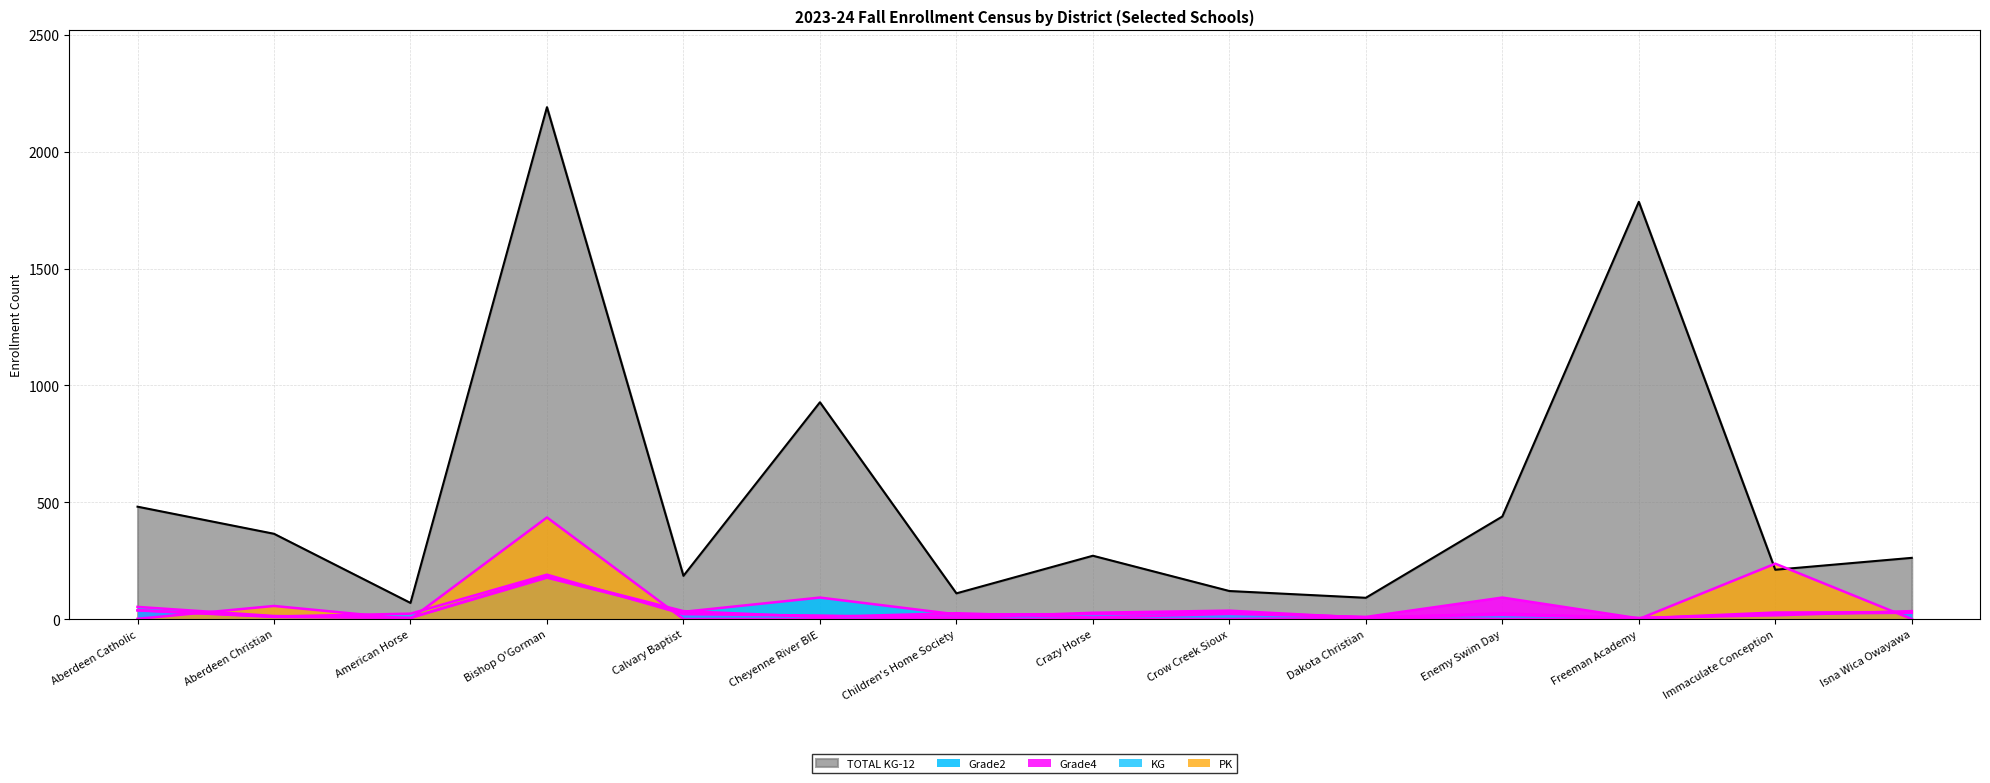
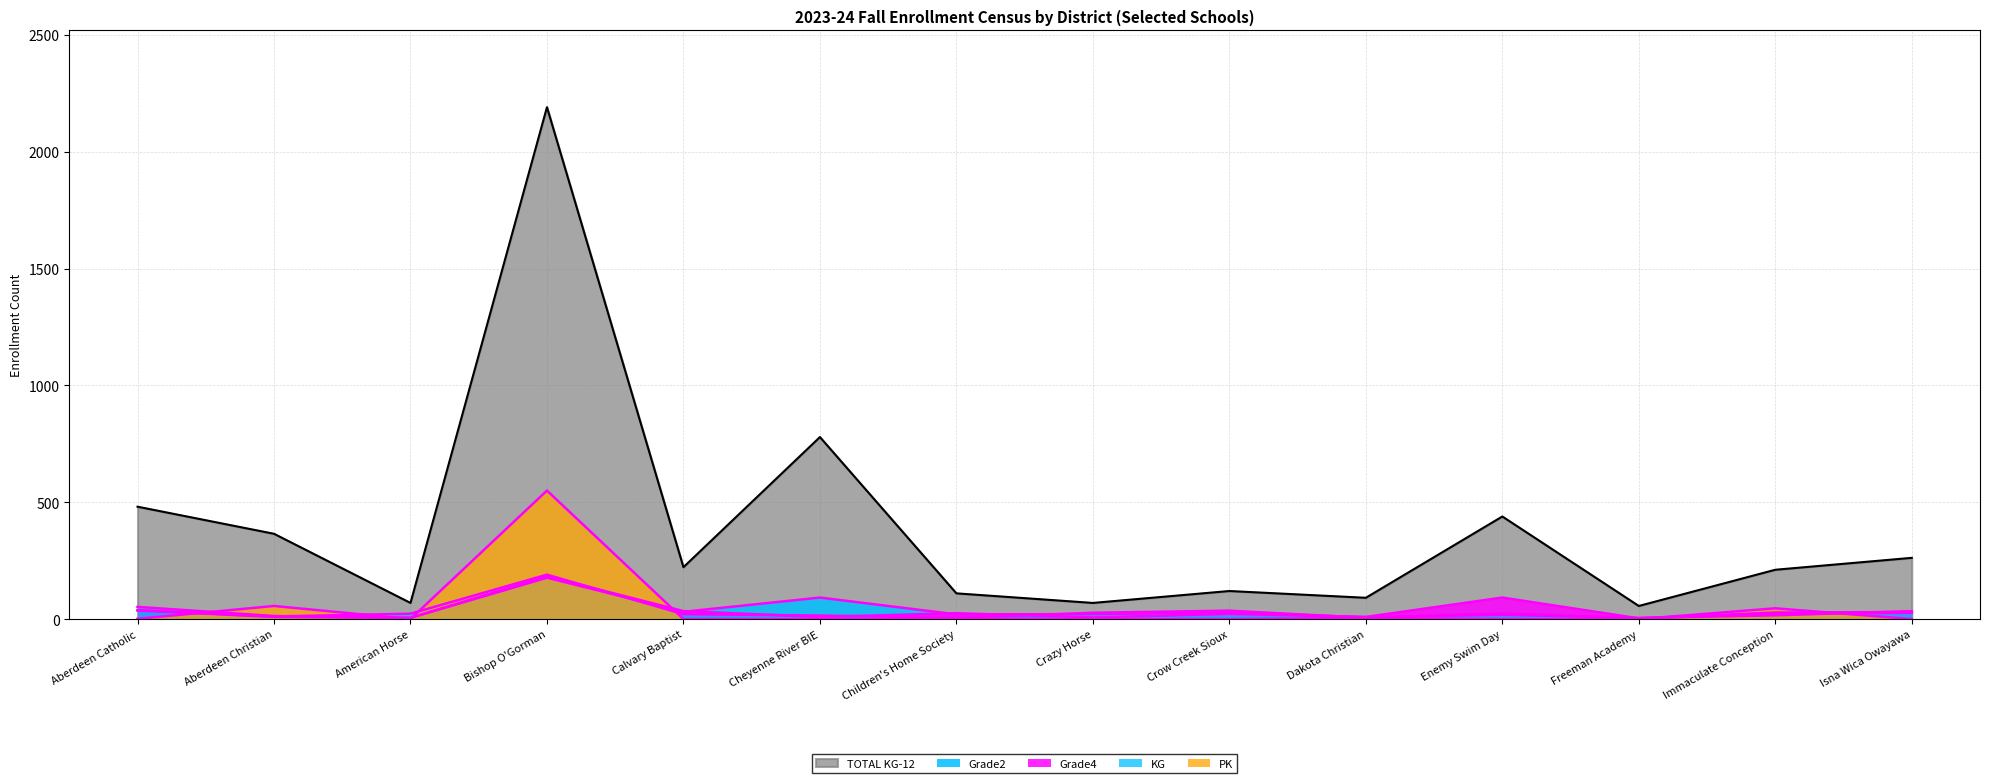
  {
    "TOTAL KG-12": {
      "Aberdeen Catholic": 480,
      "Aberdeen Christian": 370,
      "American Horse": 70,
      "Bishop O'Gorman": 2190,
-     "Calvary Baptist": 190,
-     "Cheyenne River BIE": 930,
+     "Calvary Baptist": 220,
+     "Cheyenne River BIE": 780,
      "Children's Home Society": 110,
-     "Crazy Horse": 270,
+     "Crazy Horse": 70,
      "Crow Creek Sioux": 120,
      "Dakota Christian": 90,
      "Enemy Swim Day": 440,
-     "Freeman Academy": 1790,
+     "Freeman Academy": 60,
      "Immaculate Conception": 210,
      "Isna Wica Owayawa": 260
    },
    "Grade4": {
      "Enemy Swim Day": 90
    },
    "PK": {
      "Aberdeen Catholic": 0,
      "Aberdeen Christian": 60,
-     "Bishop O'Gorman": 440,
+     "Bishop O'Gorman": 550,
      "Calvary Baptist": 0,
      "Crow Creek Sioux": 0,
      "Enemy Swim Day": 0,
-     "Immaculate Conception": 240,
+     "Immaculate Conception": 50,
      "Isna Wica Owayawa": 0
    }
  }
